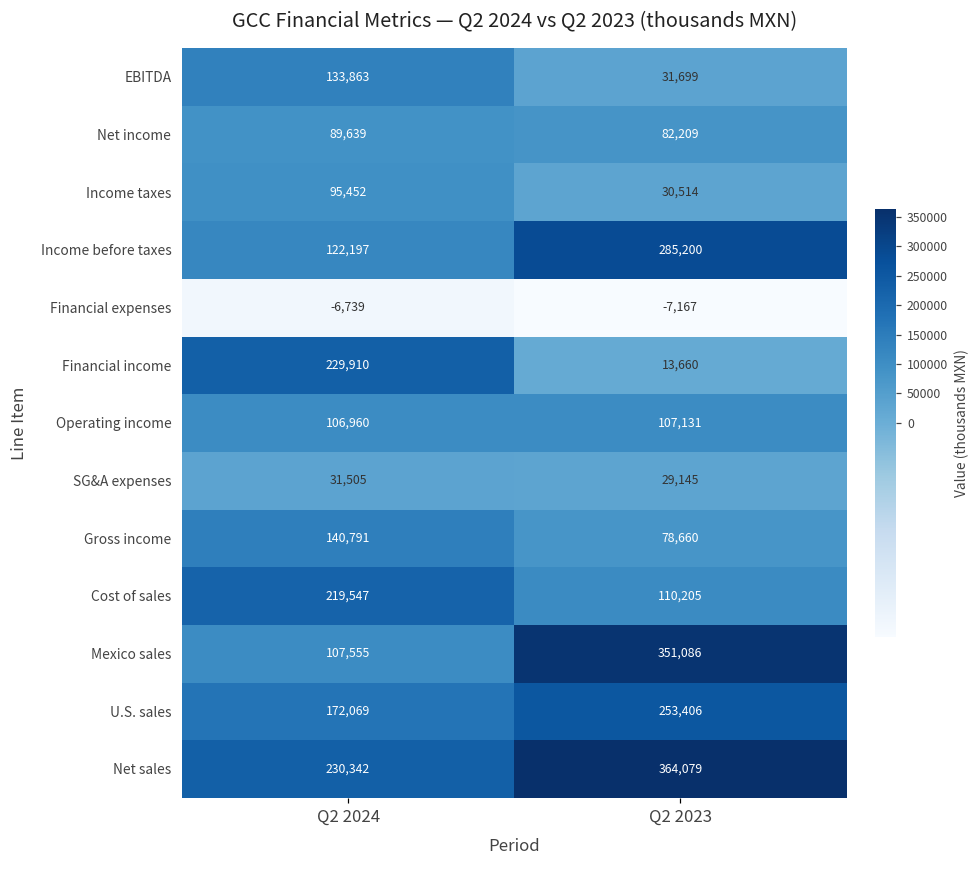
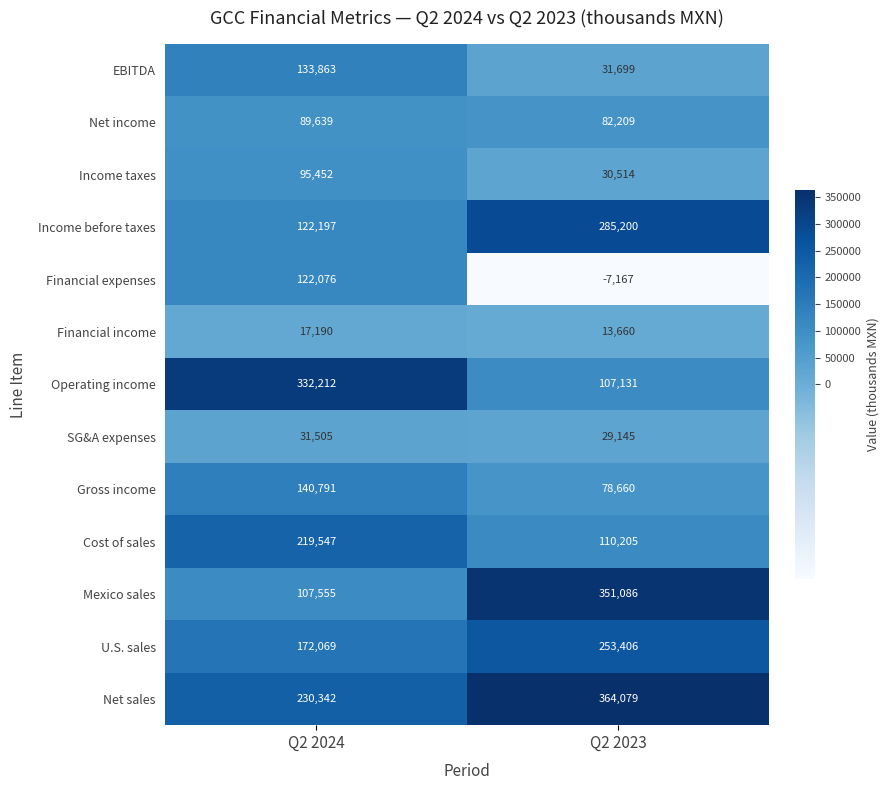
  {
    "EBITDA": {
      "Q2 2024": "133,863",
      "Q2 2023": "31,699"
    },
    "Net income": {
      "Q2 2024": "89,639",
      "Q2 2023": "82,209"
    },
    "Income taxes": {
      "Q2 2024": "95,452",
      "Q2 2023": "30,514"
    },
    "Income before taxes": {
      "Q2 2024": "122,197",
      "Q2 2023": "285,200"
    },
    "Financial expenses": {
-     "Q2 2024": "-6,739",
+     "Q2 2024": "122,076",
      "Q2 2023": "-7,167"
    },
    "Financial income": {
-     "Q2 2024": "229,910",
+     "Q2 2024": "17,190",
      "Q2 2023": "13,660"
    },
    "Operating income": {
-     "Q2 2024": "106,960",
+     "Q2 2024": "332,212",
      "Q2 2023": "107,131"
    },
    "SG&A expenses": {
      "Q2 2024": "31,505",
      "Q2 2023": "29,145"
    },
    "Gross income": {
      "Q2 2024": "140,791",
      "Q2 2023": "78,660"
    },
    "Cost of sales": {
      "Q2 2024": "219,547",
      "Q2 2023": "110,205"
    },
    "Mexico sales": {
      "Q2 2024": "107,555",
      "Q2 2023": "351,086"
    },
    "U.S. sales": {
      "Q2 2024": "172,069",
      "Q2 2023": "253,406"
    },
    "Net sales": {
      "Q2 2024": "230,342",
      "Q2 2023": "364,079"
    }
  }
